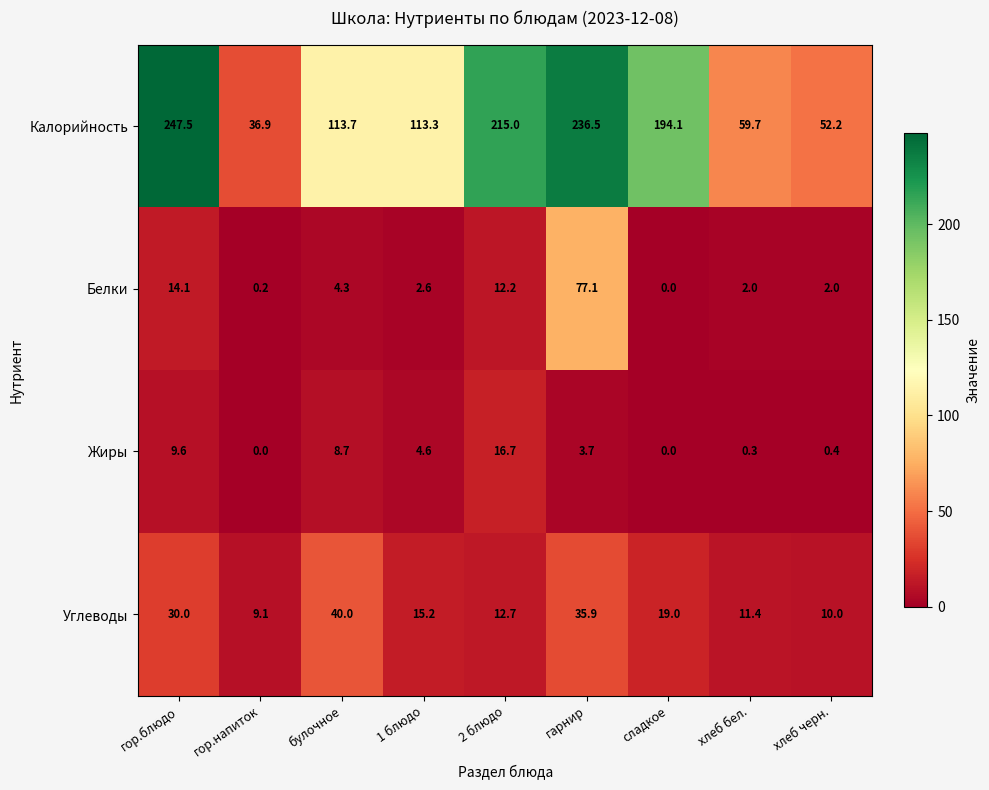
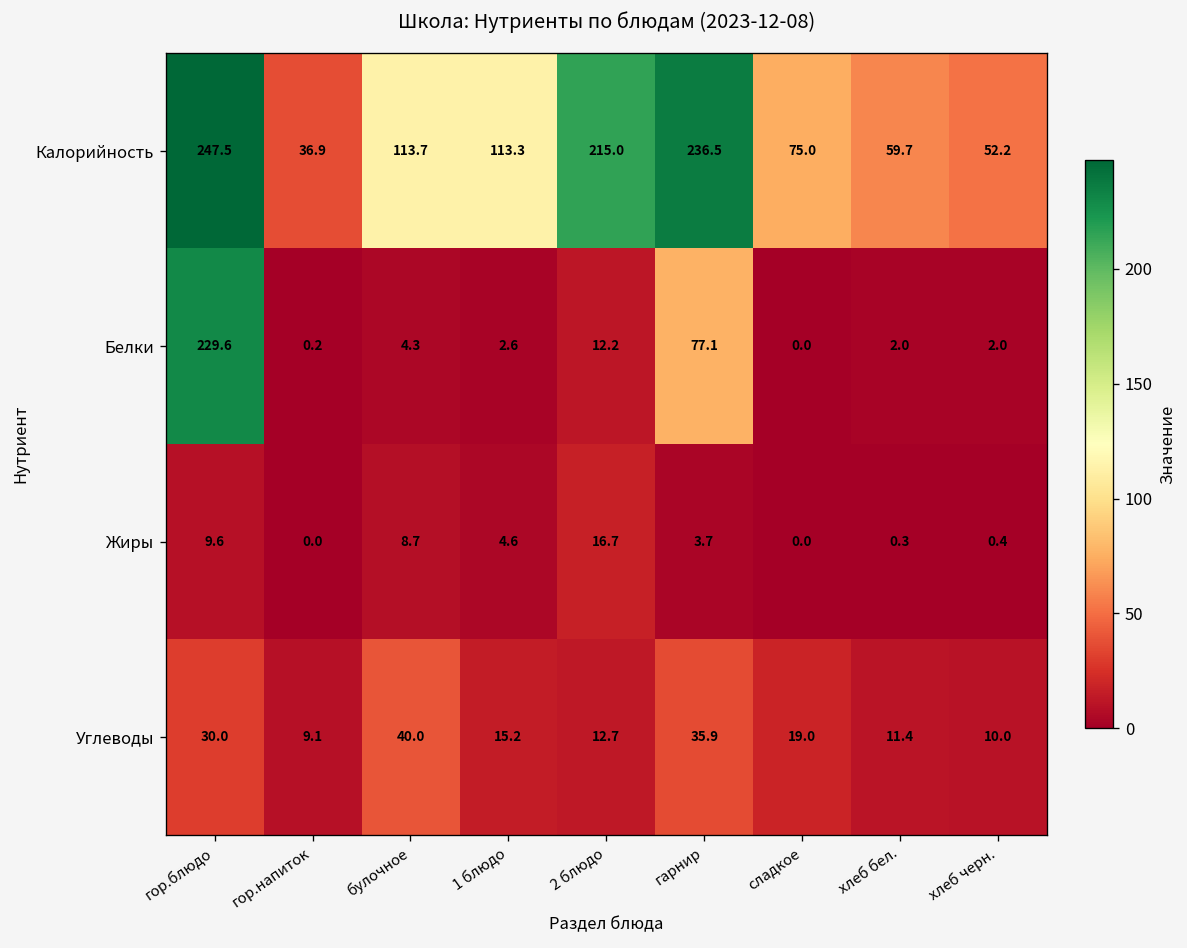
  {
    "Калорийность": {
      "гор.блюдо": 247.5,
      "гор.напиток": 36.9,
      "булочное": 113.7,
      "1 блюдо": 113.3,
      "2 блюдо": 215.0,
      "гарнир": 236.5,
-     "сладкое": 194.1,
+     "сладкое": 75.0,
      "хлеб бел.": 59.7,
      "хлеб черн.": 52.2
    },
    "Белки": {
-     "гор.блюдо": 14.1,
+     "гор.блюдо": 229.6,
      "гор.напиток": 0.2,
      "булочное": 4.3,
      "1 блюдо": 2.6,
      "2 блюдо": 12.2,
      "гарнир": 77.1,
      "сладкое": 0.0,
      "хлеб бел.": 2.0,
      "хлеб черн.": 2.0
    },
    "Жиры": {
      "гор.блюдо": 9.6,
      "гор.напиток": 0.0,
      "булочное": 8.7,
      "1 блюдо": 4.6,
      "2 блюдо": 16.7,
      "гарнир": 3.7,
      "сладкое": 0.0,
      "хлеб бел.": 0.3,
      "хлеб черн.": 0.4
    },
    "Углеводы": {
      "гор.блюдо": 30.0,
      "гор.напиток": 9.1,
      "булочное": 40.0,
      "1 блюдо": 15.2,
      "2 блюдо": 12.7,
      "гарнир": 35.9,
      "сладкое": 19.0,
      "хлеб бел.": 11.4,
      "хлеб черн.": 10.0
    }
  }
